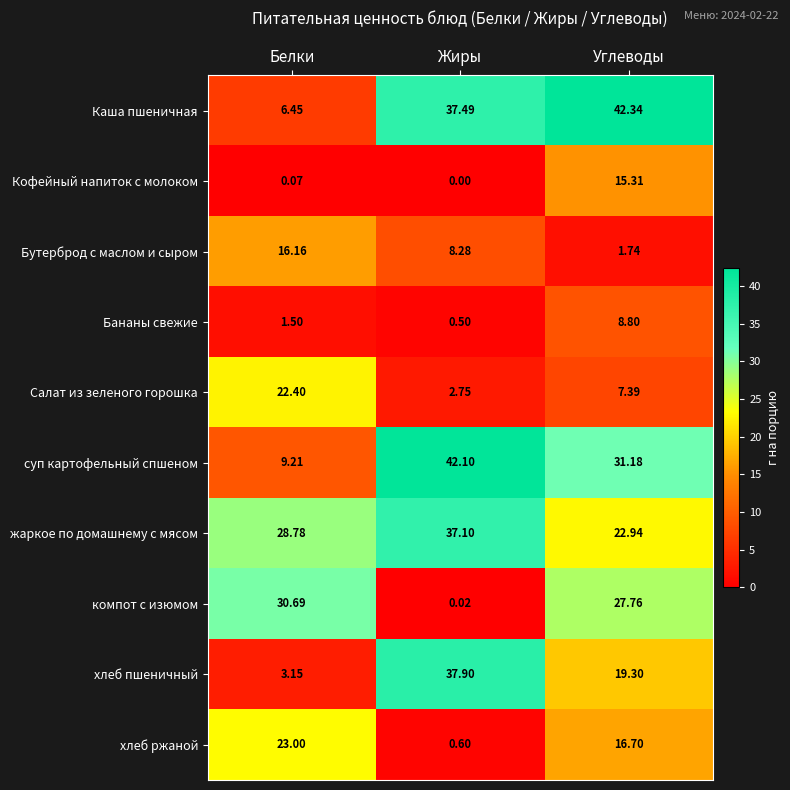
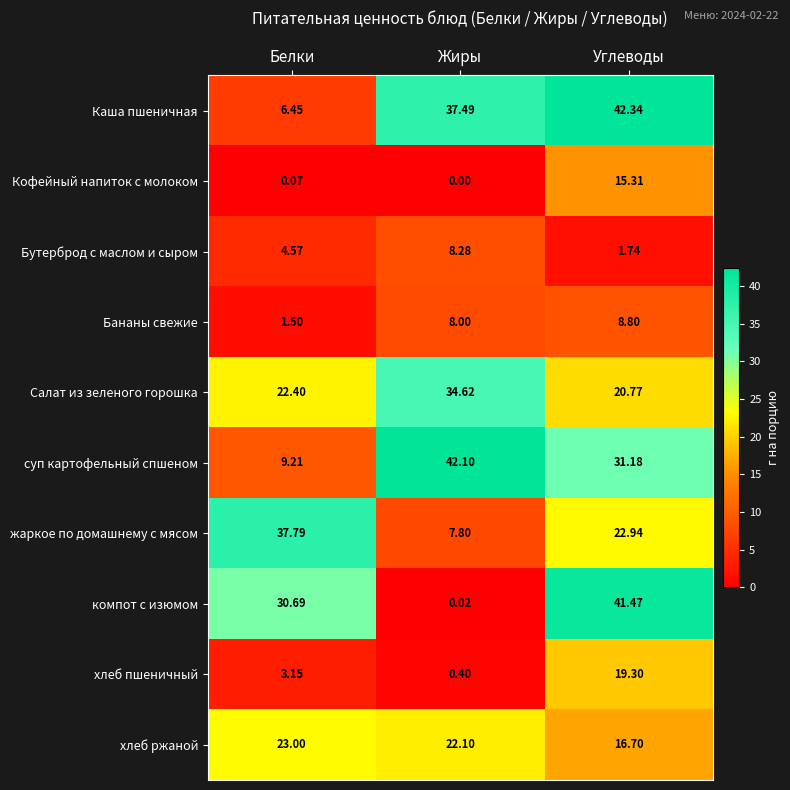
  {
    "Каша пшеничная": {
      "Белки": 6.45,
      "Жиры": 37.49,
      "Углеводы": 42.34
    },
    "Кофейный напиток с молоком": {
      "Белки": 0.07,
      "Жиры": 0.00,
      "Углеводы": 15.31
    },
    "Бутерброд с маслом и сыром": {
-     "Белки": 16.16,
+     "Белки": 4.57,
      "Жиры": 8.28,
      "Углеводы": 1.74
    },
    "Бананы свежие": {
      "Белки": 1.50,
-     "Жиры": 0.50,
+     "Жиры": 8.00,
      "Углеводы": 8.80
    },
    "Салат из зеленого горошка": {
      "Белки": 22.40,
-     "Жиры": 2.75,
-     "Углеводы": 7.39
+     "Жиры": 34.62,
+     "Углеводы": 20.77
    },
    "суп картофельный спшеном": {
      "Белки": 9.21,
      "Жиры": 42.10,
      "Углеводы": 31.18
    },
    "жаркое по домашнему с мясом": {
-     "Белки": 28.78,
-     "Жиры": 37.10,
+     "Белки": 37.79,
+     "Жиры": 7.80,
      "Углеводы": 22.94
    },
    "компот с изюмом": {
      "Белки": 30.69,
      "Жиры": 0.02,
-     "Углеводы": 27.76
+     "Углеводы": 41.47
    },
    "хлеб пшеничный": {
      "Белки": 3.15,
-     "Жиры": 37.90,
+     "Жиры": 0.40,
      "Углеводы": 19.30
    },
    "хлеб ржаной": {
      "Белки": 23.00,
-     "Жиры": 0.60,
+     "Жиры": 22.10,
      "Углеводы": 16.70
    }
  }
